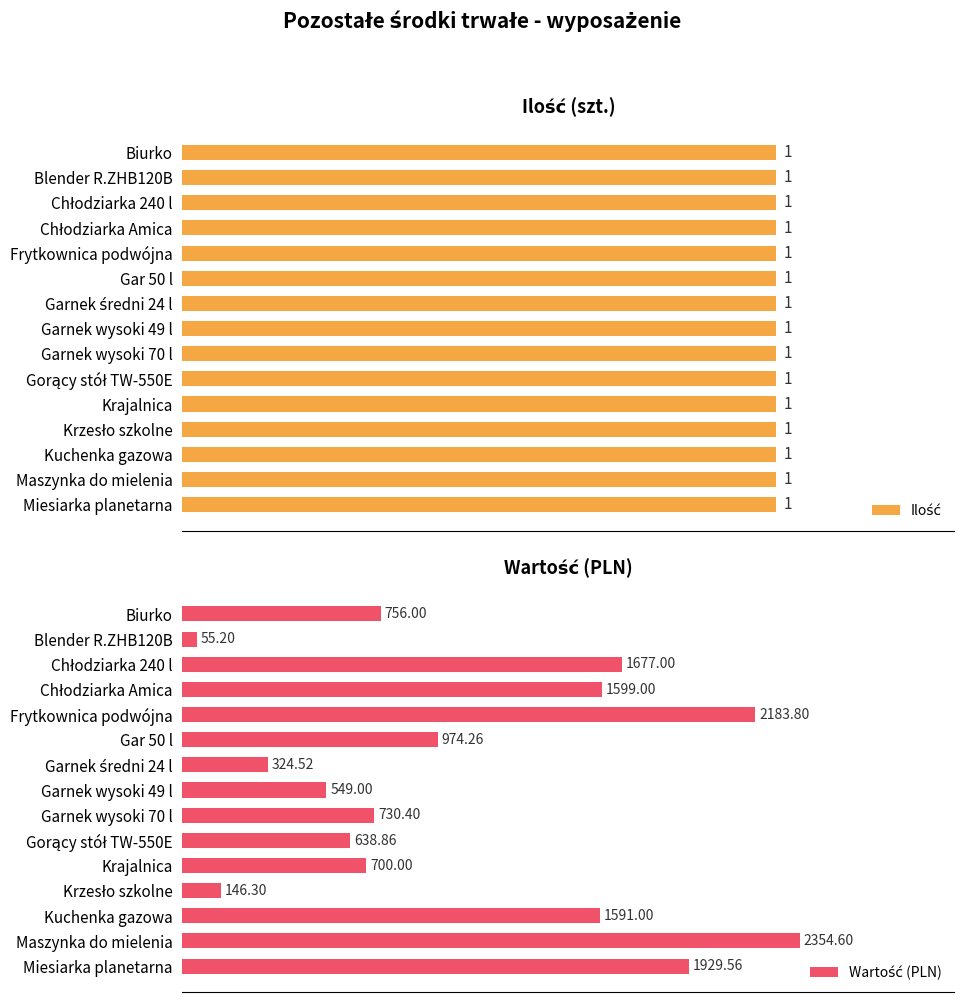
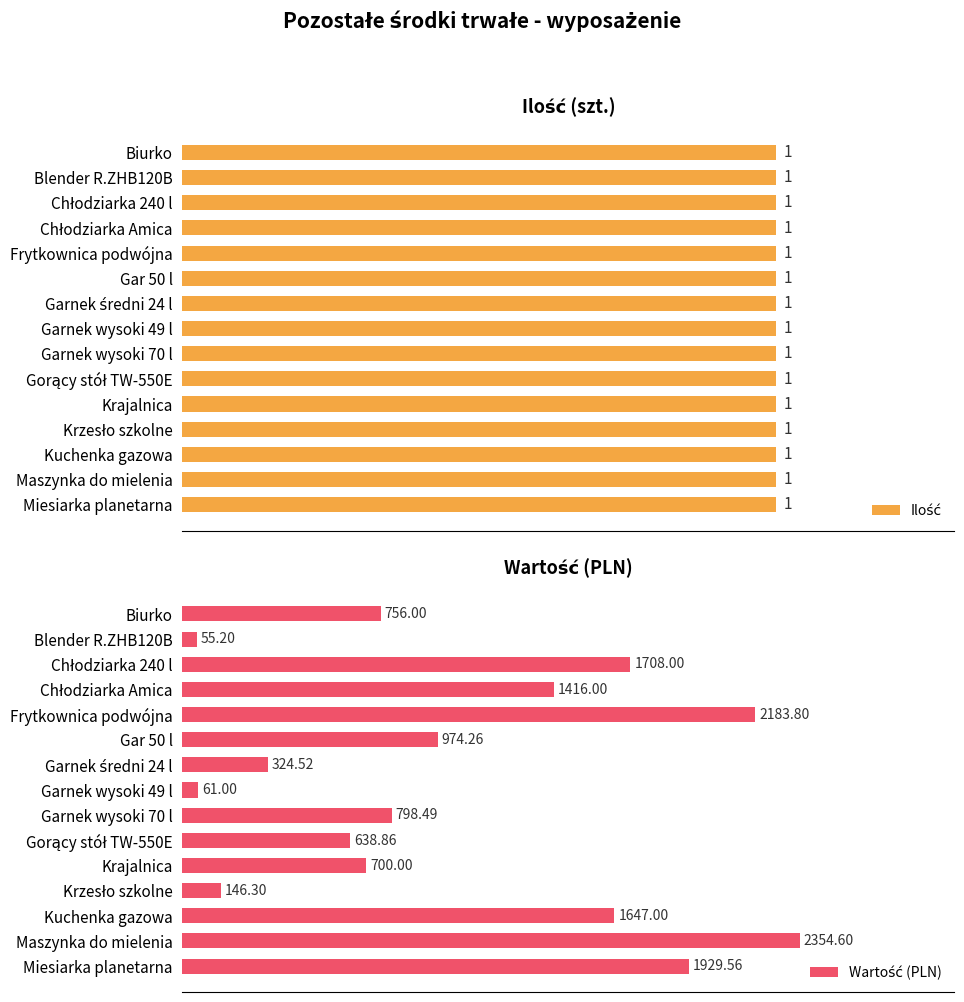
  {
    "Ilość (szt.)": {
      "Biurko": 1,
      "Blender R.ZHB120B": 1,
      "Chłodziarka 240 l": 1,
      "Chłodziarka Amica": 1,
      "Frytkownica podwójna": 1,
      "Gar 50 l": 1,
      "Garnek średni 24 l": 1,
      "Garnek wysoki 49 l": 1,
      "Garnek wysoki 70 l": 1,
      "Gorący stół TW-550E": 1,
      "Krajalnica": 1,
      "Krzesło szkolne": 1,
      "Kuchenka gazowa": 1,
      "Maszynka do mielenia": 1,
      "Miesiarka planetarna": 1
    },
    "Wartość (PLN)": {
      "Biurko": 756.00,
      "Blender R.ZHB120B": 55.20,
-     "Chłodziarka 240 l": 1677.00,
-     "Chłodziarka Amica": 1599.00,
+     "Chłodziarka 240 l": 1708.00,
+     "Chłodziarka Amica": 1416.00,
      "Frytkownica podwójna": 2183.80,
      "Gar 50 l": 974.26,
      "Garnek średni 24 l": 324.52,
-     "Garnek wysoki 49 l": 549.00,
-     "Garnek wysoki 70 l": 730.40,
+     "Garnek wysoki 49 l": 61.00,
+     "Garnek wysoki 70 l": 798.49,
      "Gorący stół TW-550E": 638.86,
      "Krajalnica": 700.00,
      "Krzesło szkolne": 146.30,
-     "Kuchenka gazowa": 1591.00,
+     "Kuchenka gazowa": 1647.00,
      "Maszynka do mielenia": 2354.60,
      "Miesiarka planetarna": 1929.56
    }
  }
